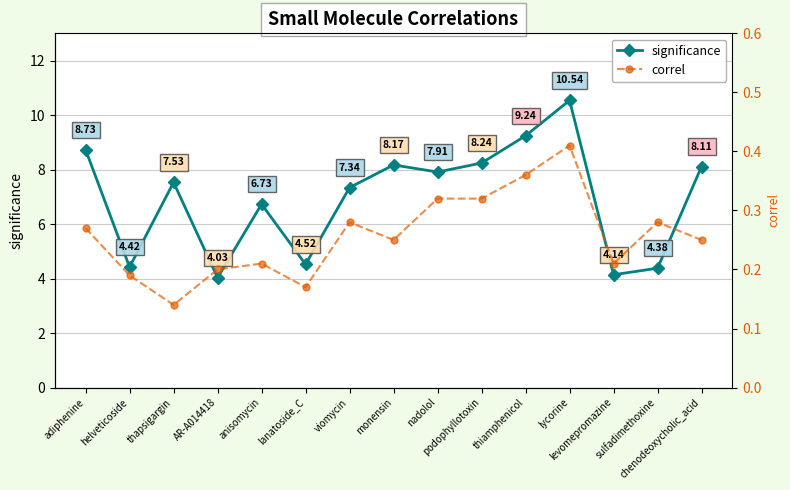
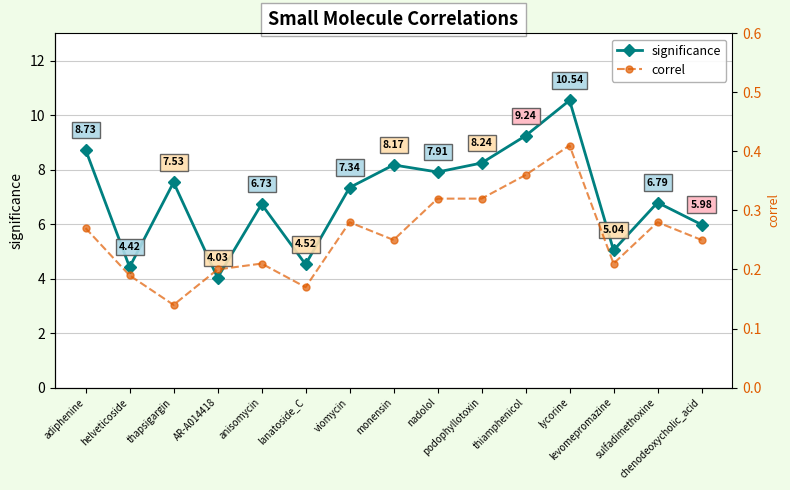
  {
    "significance": {
-     "levomepromazine": 4.14,
-     "sulfadimethoxine": 4.38,
-     "chenodeoxycholic_acid": 8.11
+     "levomepromazine": 5.04,
+     "sulfadimethoxine": 6.79,
+     "chenodeoxycholic_acid": 5.98
    }
  }
